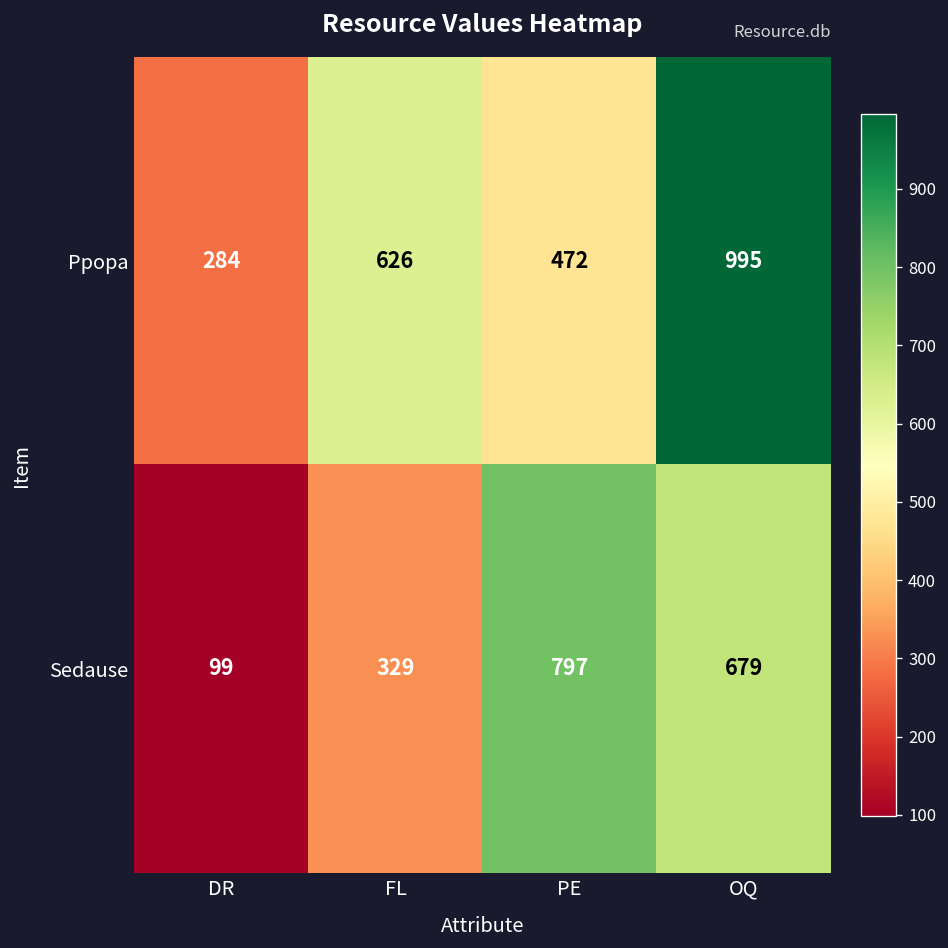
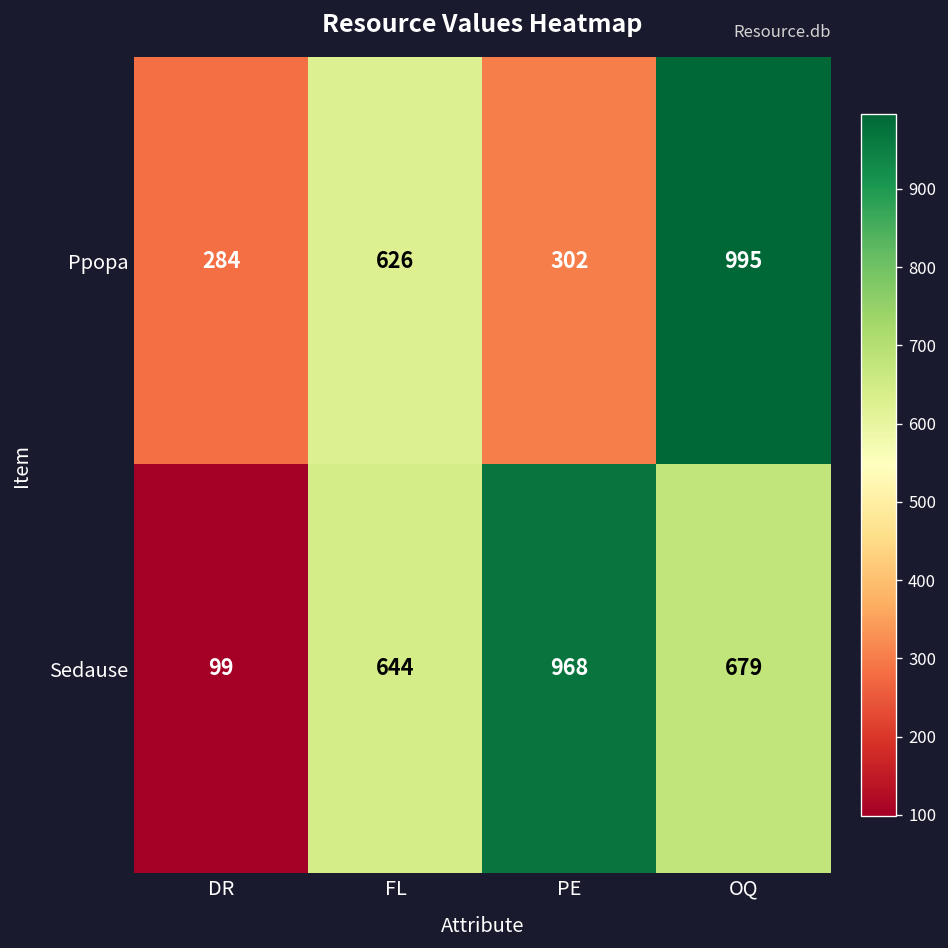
  {
    "Ppopa": {
      "DR": 284,
      "FL": 626,
-     "PE": 472,
+     "PE": 302,
      "OQ": 995
    },
    "Sedause": {
      "DR": 99,
-     "FL": 329,
-     "PE": 797,
+     "FL": 644,
+     "PE": 968,
      "OQ": 679
    }
  }
